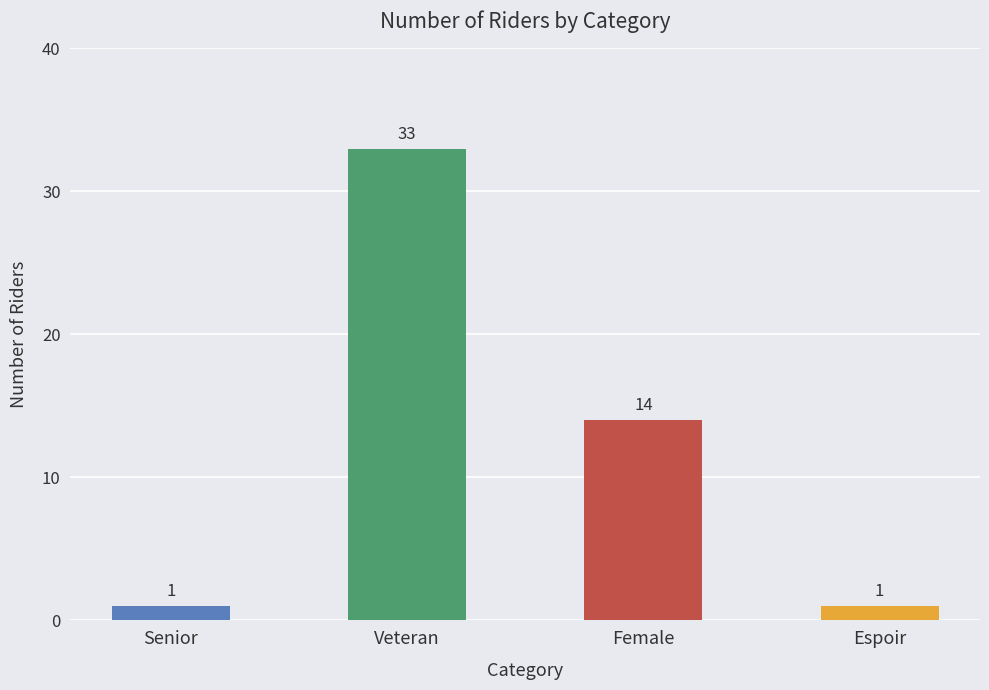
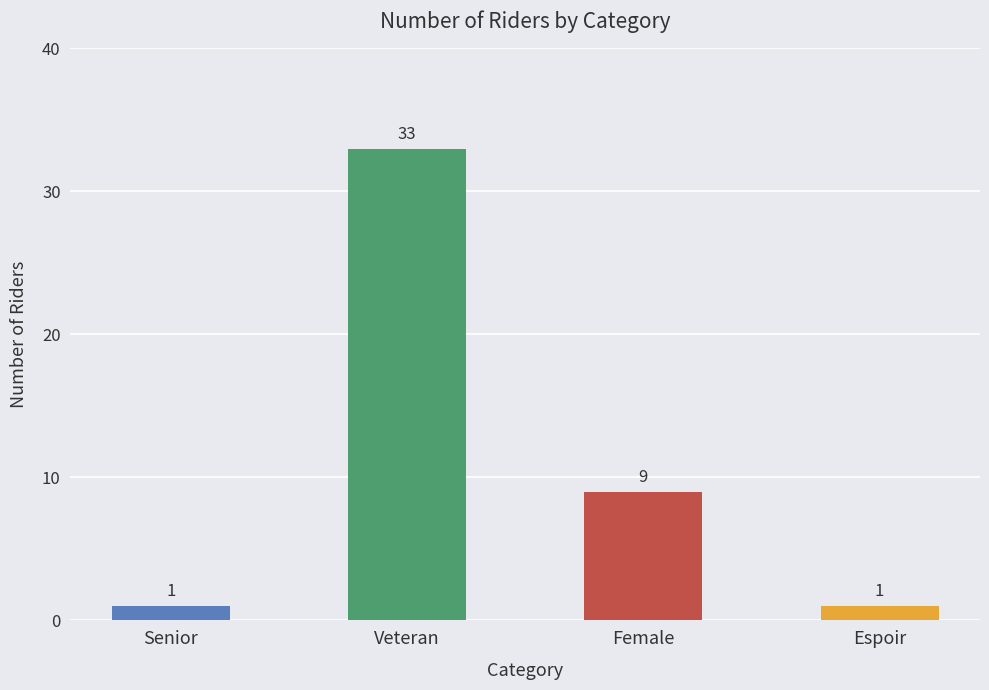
  {
    "Senior": 1,
    "Veteran": 33,
-   "Female": 14,
+   "Female": 9,
    "Espoir": 1
  }
